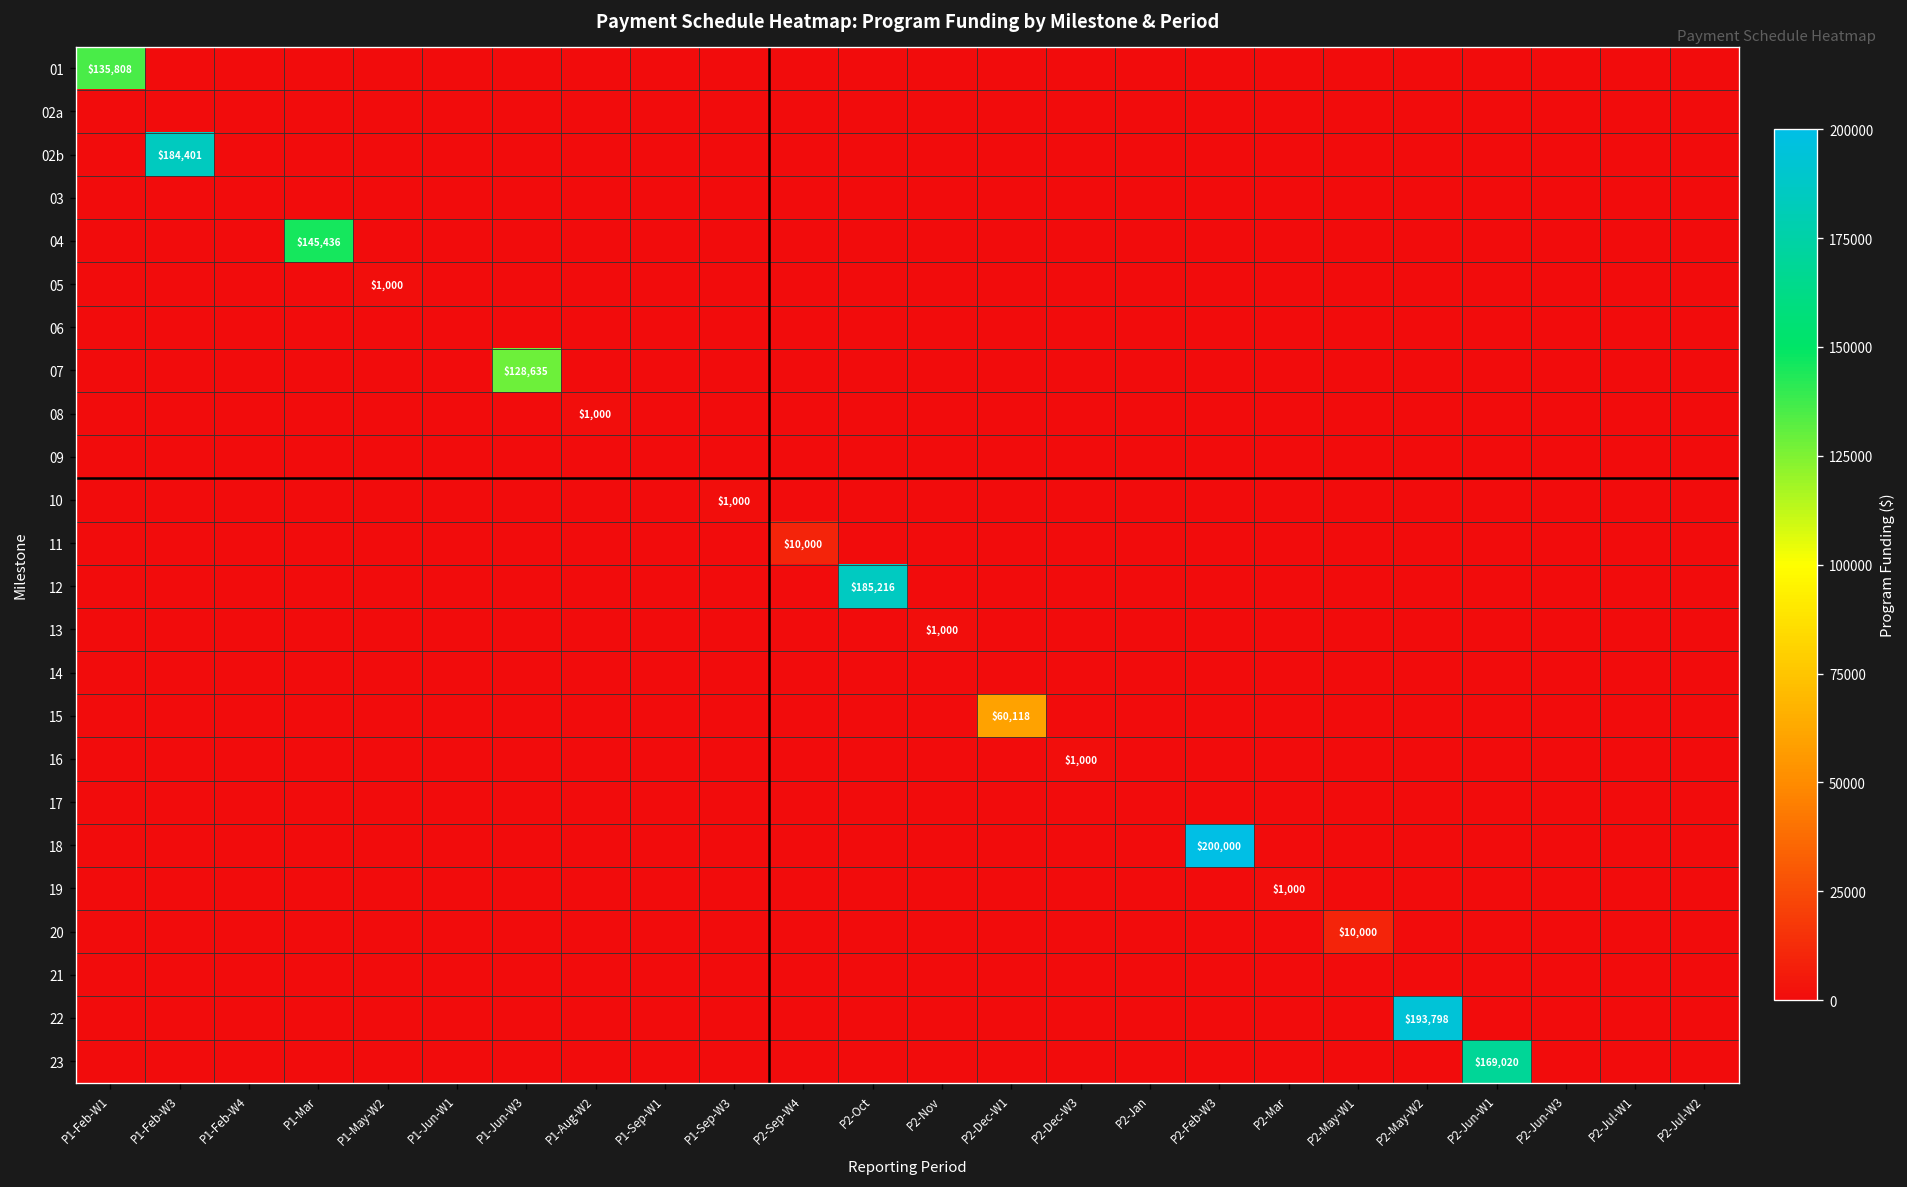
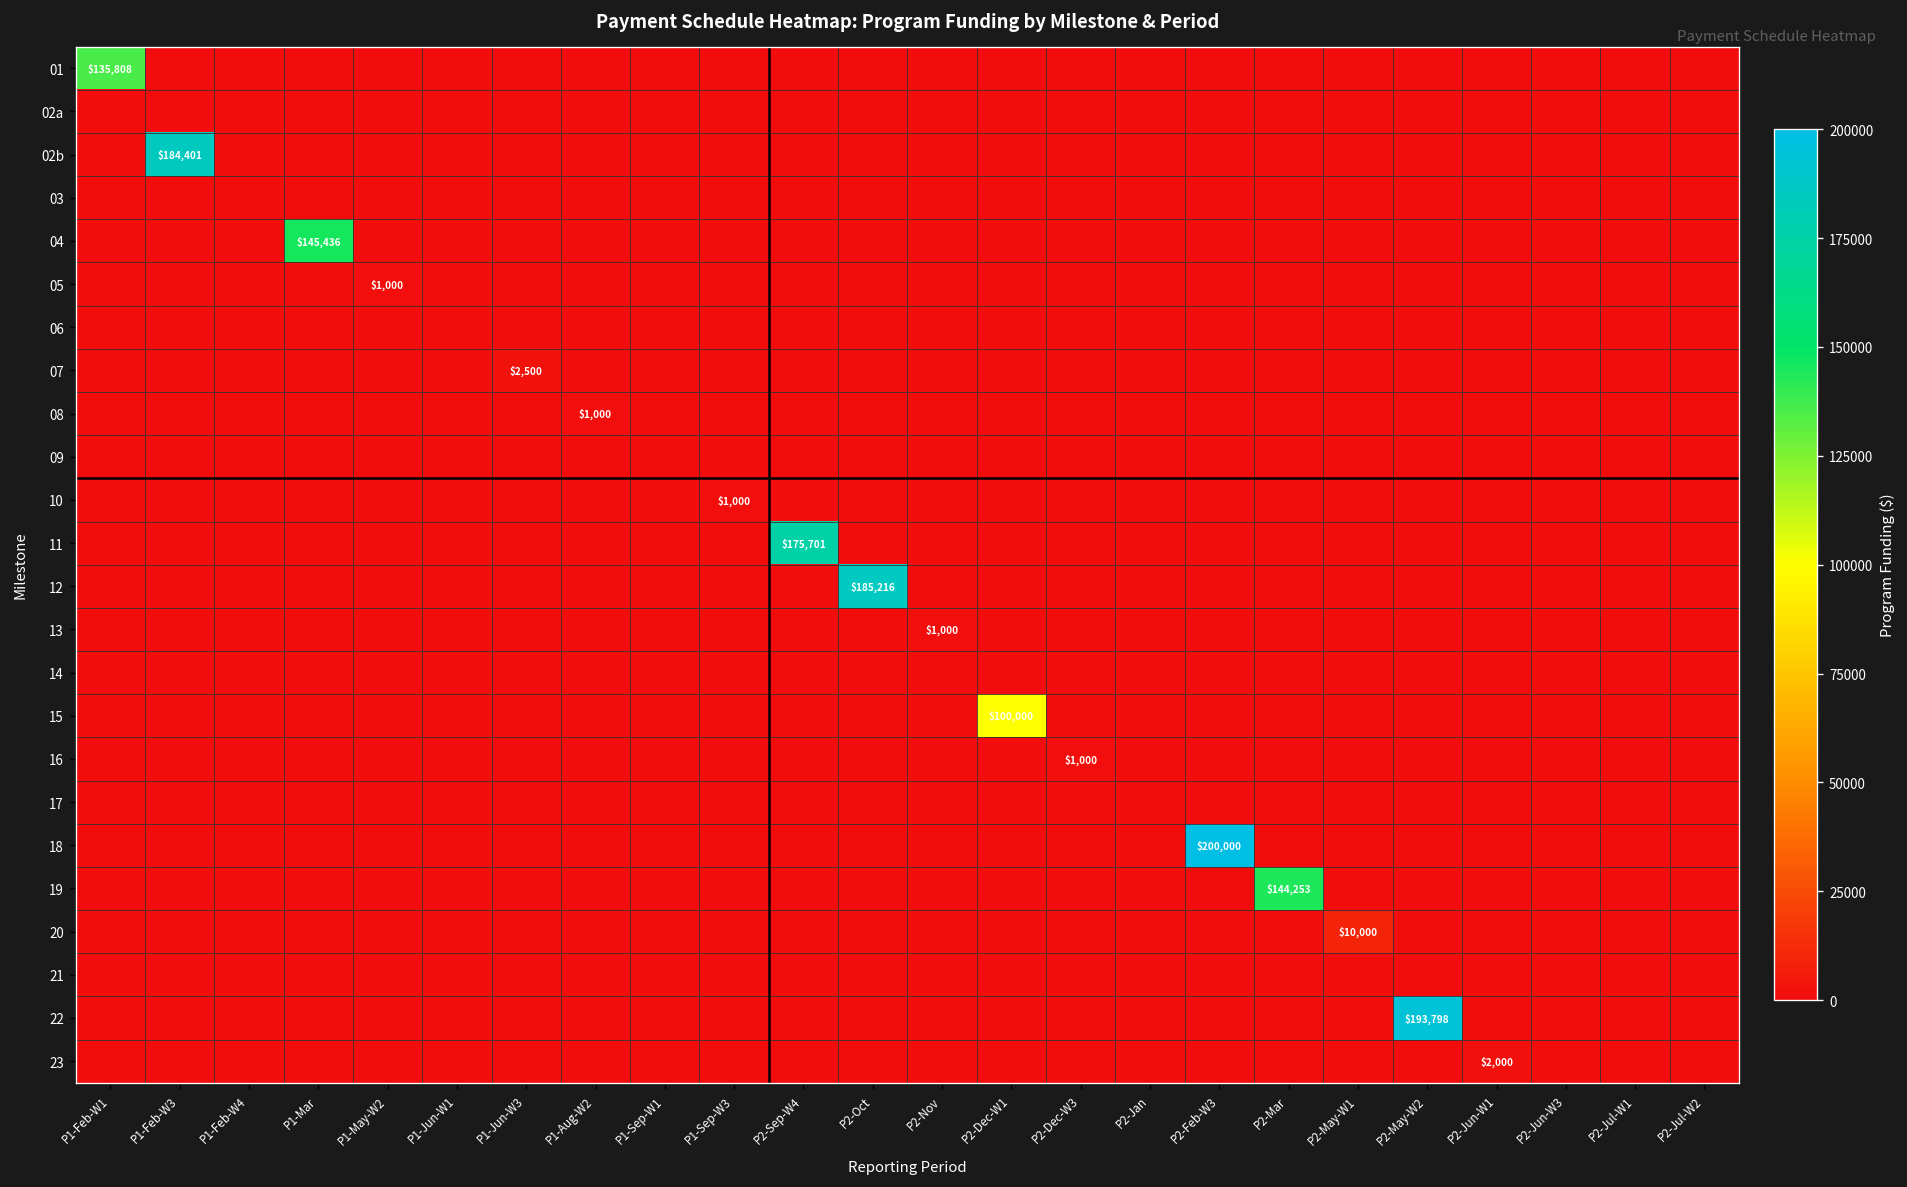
  {
    "01": {
      "P1-Feb-W1": "$135,808"
    },
    "02b": {
      "P1-Feb-W3": "$184,401"
    },
    "04": {
      "P1-Mar": "$145,436"
    },
    "05": {
      "P1-May-W2": "$1,000"
    },
    "07": {
-     "P1-Jun-W3": "$128,635"
+     "P1-Jun-W3": "$2,500"
    },
    "08": {
      "P1-Aug-W2": "$1,000"
    },
    "10": {
      "P1-Sep-W3": "$1,000"
    },
    "11": {
-     "P2-Sep-W4": "$10,000"
+     "P2-Sep-W4": "$175,701"
    },
    "12": {
      "P2-Oct": "$185,216"
    },
    "13": {
      "P2-Nov": "$1,000"
    },
    "15": {
-     "P2-Dec-W1": "$60,118"
+     "P2-Dec-W1": "$100,000"
    },
    "16": {
      "P2-Dec-W3": "$1,000"
    },
    "18": {
      "P2-Feb-W3": "$200,000"
    },
    "19": {
-     "P2-Mar": "$1,000"
+     "P2-Mar": "$144,253"
    },
    "20": {
      "P2-May-W1": "$10,000"
    },
    "22": {
      "P2-May-W2": "$193,798"
    },
    "23": {
-     "P2-Jun-W1": "$169,020"
+     "P2-Jun-W1": "$2,000"
    }
  }
